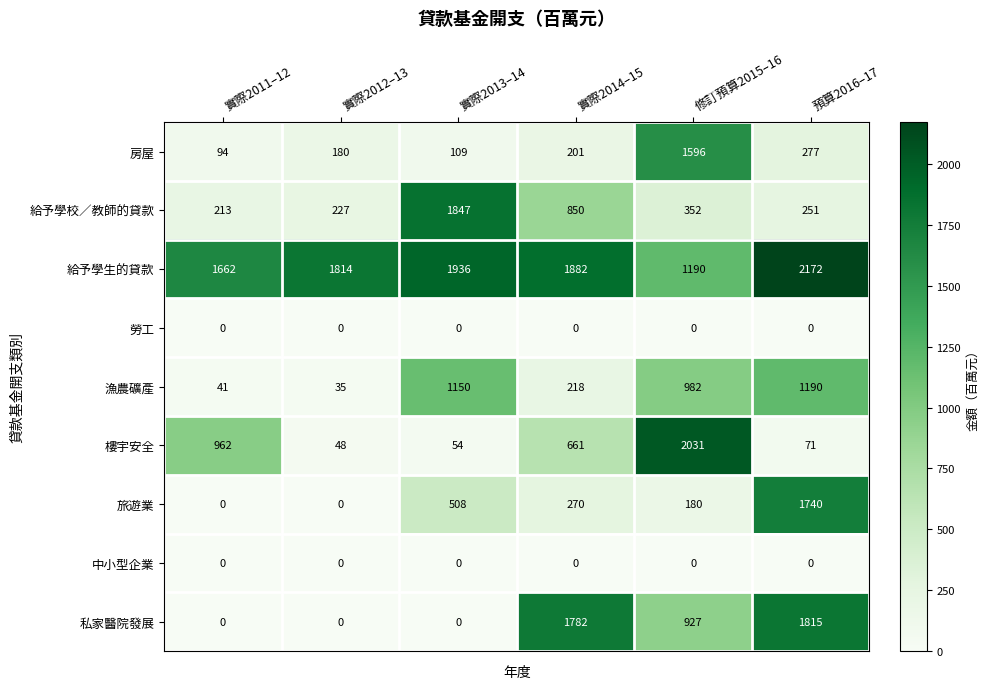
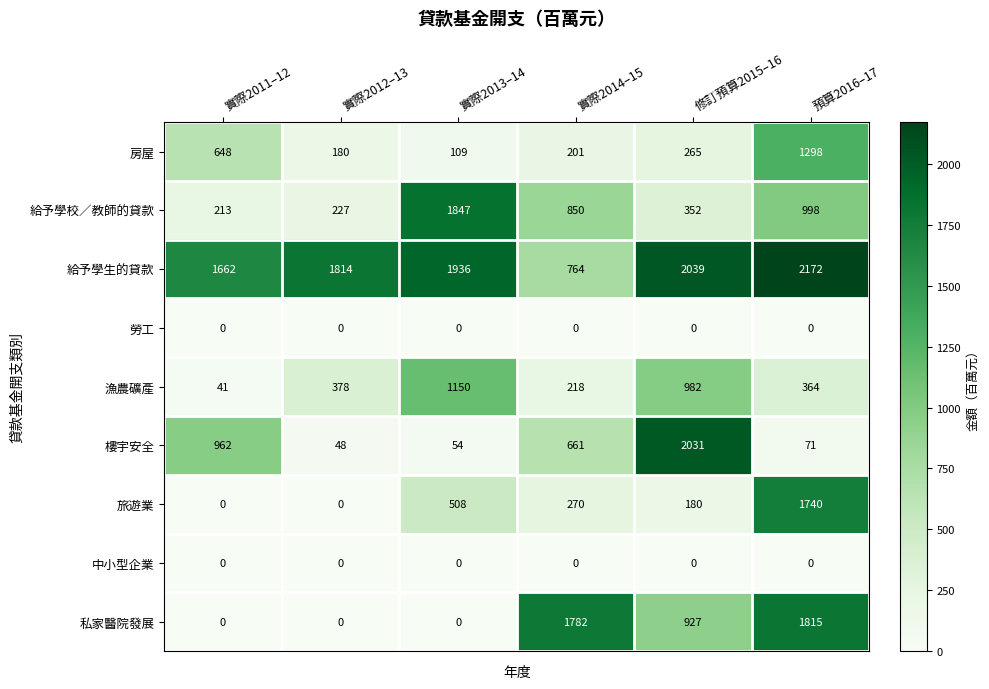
  {
    "房屋": {
-     "實際2011–12": 94,
+     "實際2011–12": 648,
      "實際2012–13": 180,
      "實際2013–14": 109,
      "實際2014–15": 201,
-     "修訂預算2015–16": 1596,
-     "預算2016–17": 277
+     "修訂預算2015–16": 265,
+     "預算2016–17": 1298
    },
    "給予學校／教師的貸款": {
      "實際2011–12": 213,
      "實際2012–13": 227,
      "實際2013–14": 1847,
      "實際2014–15": 850,
      "修訂預算2015–16": 352,
-     "預算2016–17": 251
+     "預算2016–17": 998
    },
    "給予學生的貸款": {
      "實際2011–12": 1662,
      "實際2012–13": 1814,
      "實際2013–14": 1936,
-     "實際2014–15": 1882,
-     "修訂預算2015–16": 1190,
+     "實際2014–15": 764,
+     "修訂預算2015–16": 2039,
      "預算2016–17": 2172
    },
    "勞工": {
      "實際2011–12": 0,
      "實際2012–13": 0,
      "實際2013–14": 0,
      "實際2014–15": 0,
      "修訂預算2015–16": 0,
      "預算2016–17": 0
    },
    "漁農礦產": {
      "實際2011–12": 41,
-     "實際2012–13": 35,
+     "實際2012–13": 378,
      "實際2013–14": 1150,
      "實際2014–15": 218,
      "修訂預算2015–16": 982,
-     "預算2016–17": 1190
+     "預算2016–17": 364
    },
    "樓宇安全": {
      "實際2011–12": 962,
      "實際2012–13": 48,
      "實際2013–14": 54,
      "實際2014–15": 661,
      "修訂預算2015–16": 2031,
      "預算2016–17": 71
    },
    "旅遊業": {
      "實際2011–12": 0,
      "實際2012–13": 0,
      "實際2013–14": 508,
      "實際2014–15": 270,
      "修訂預算2015–16": 180,
      "預算2016–17": 1740
    },
    "中小型企業": {
      "實際2011–12": 0,
      "實際2012–13": 0,
      "實際2013–14": 0,
      "實際2014–15": 0,
      "修訂預算2015–16": 0,
      "預算2016–17": 0
    },
    "私家醫院發展": {
      "實際2011–12": 0,
      "實際2012–13": 0,
      "實際2013–14": 0,
      "實際2014–15": 1782,
      "修訂預算2015–16": 927,
      "預算2016–17": 1815
    }
  }
